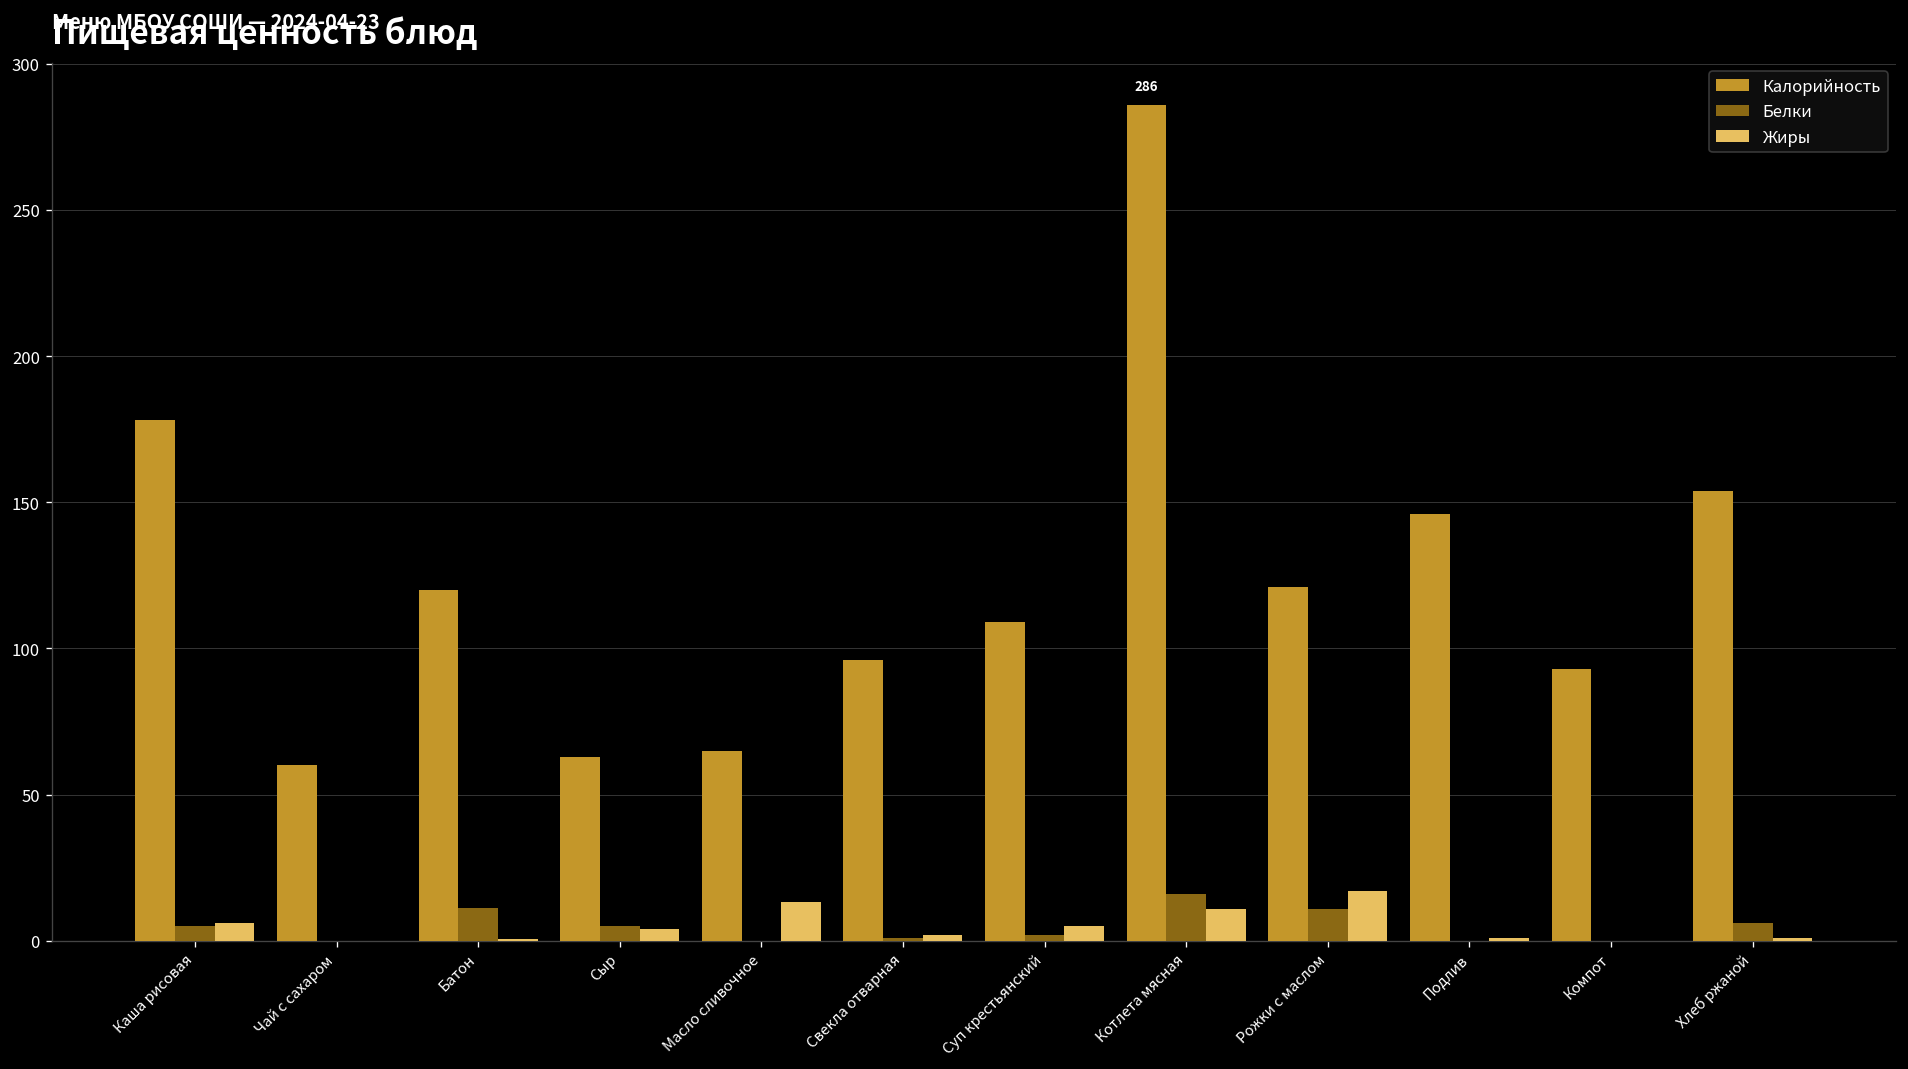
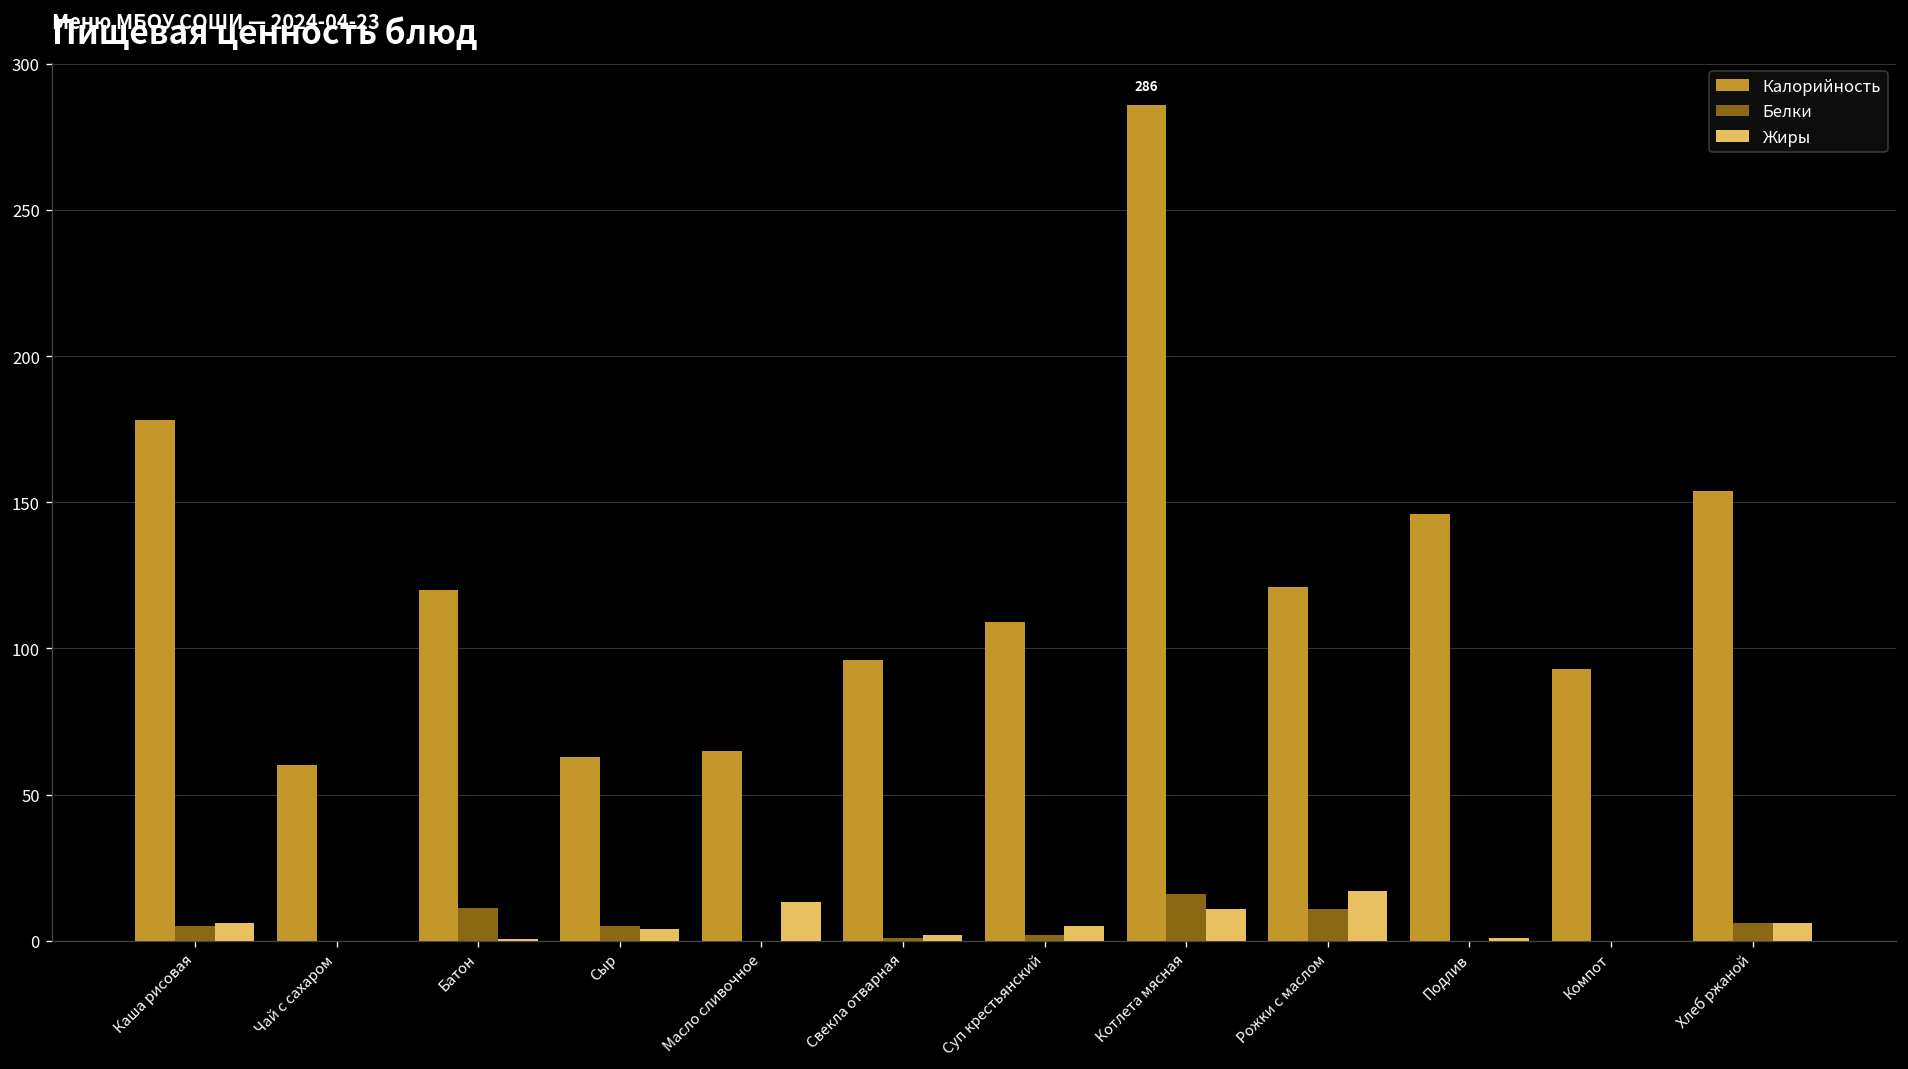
  {
    "Калорийность": {
      "Котлета мясная": 286
    },
    "Белки": {
      "Каша рисовая": 5,
      "Чай с сахаром": 0,
      "Батон": 11,
      "Сыр": 5,
      "Масло сливочное": 0,
      "Суп крестьянский": 2,
      "Котлета мясная": 16,
      "Рожки с маслом": 11,
      "Подлив": 0,
      "Компот": 0,
      "Хлеб ржаной": 6
    },
    "Жиры": {
      "Каша рисовая": 6,
      "Чай с сахаром": 0,
      "Сыр": 4,
      "Масло сливочное": 13,
      "Свекла отварная": 2,
      "Суп крестьянский": 5,
      "Котлета мясная": 11,
      "Рожки с маслом": 17,
      "Компот": 0,
-     "Хлеб ржаной": 1
+     "Хлеб ржаной": 6
    }
  }
